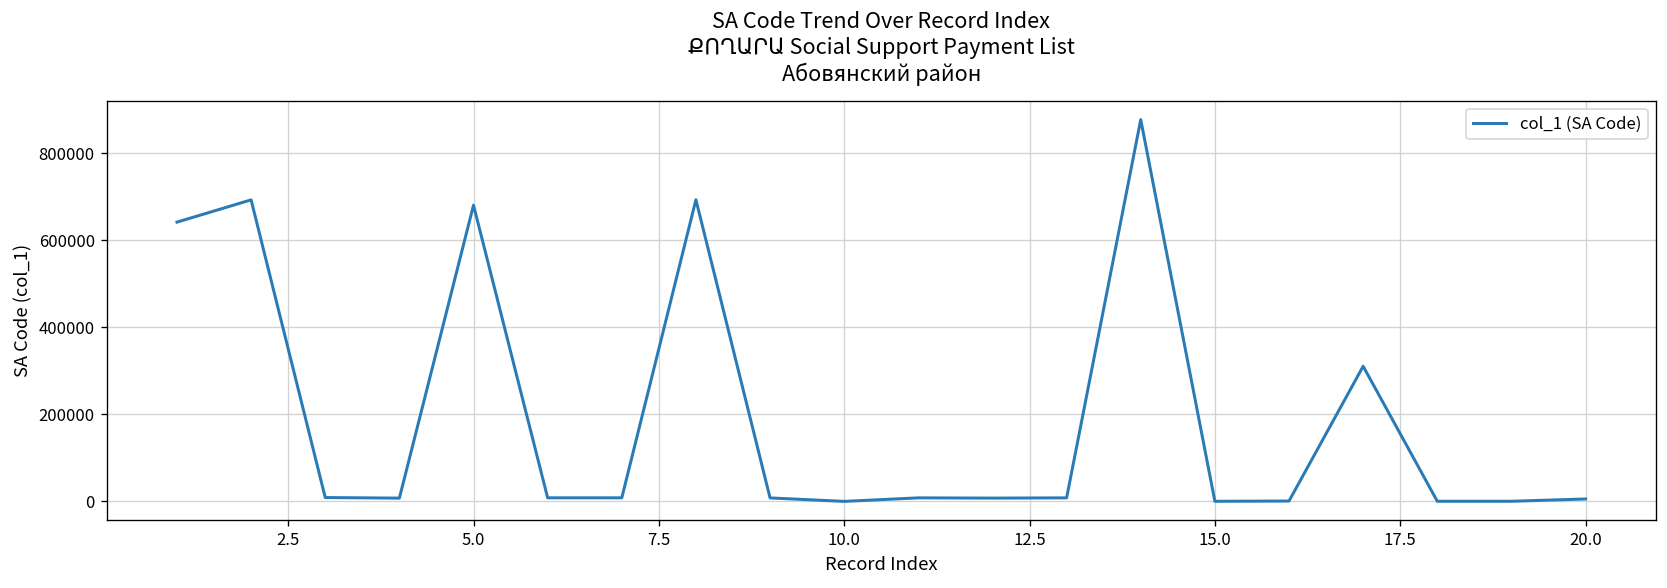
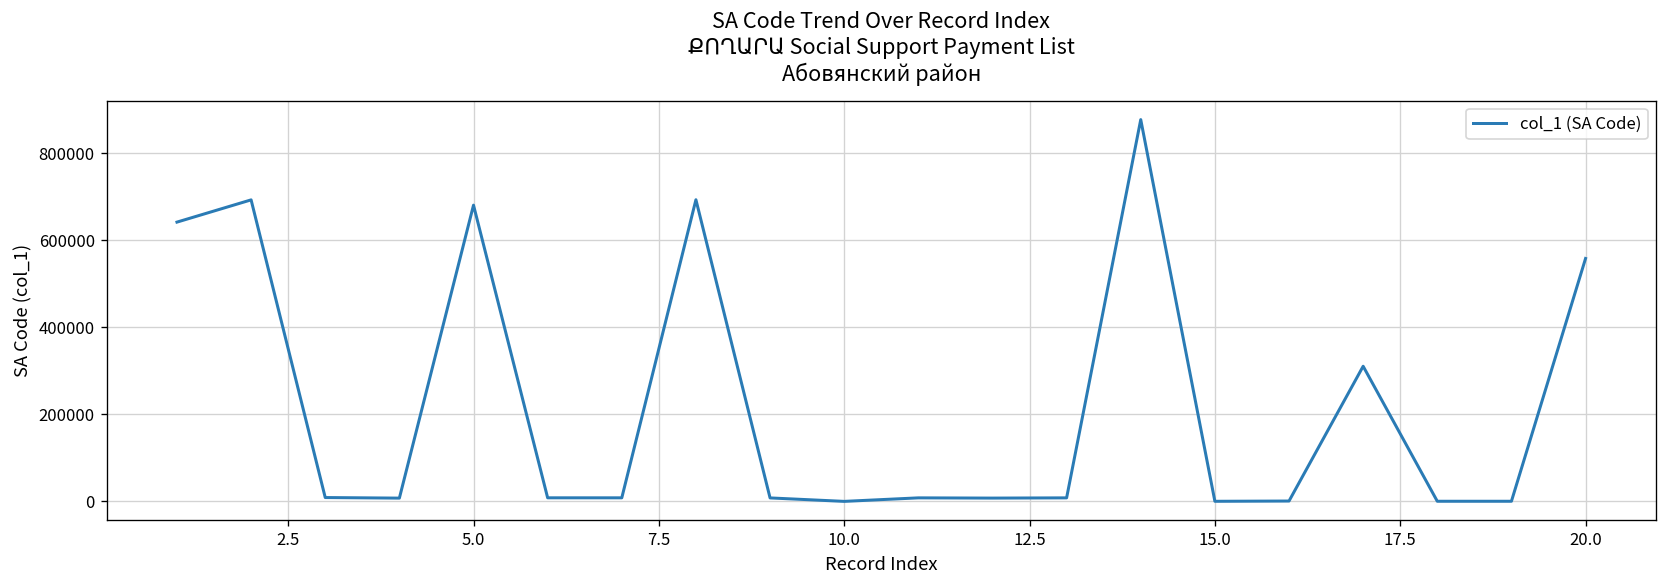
  {
    "5.0": 680000,
    "10.0": 0,
    "15.0": 0,
-   "20.0": 10000
+   "20.0": 560000
  }
